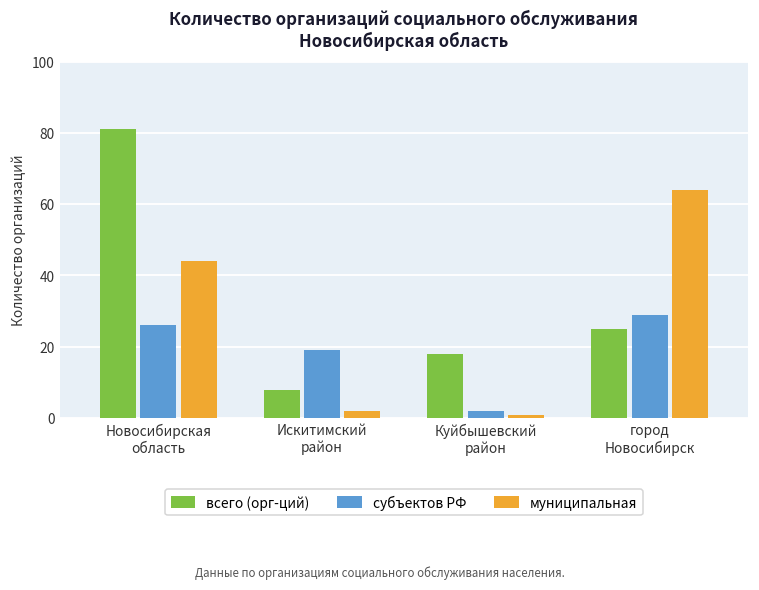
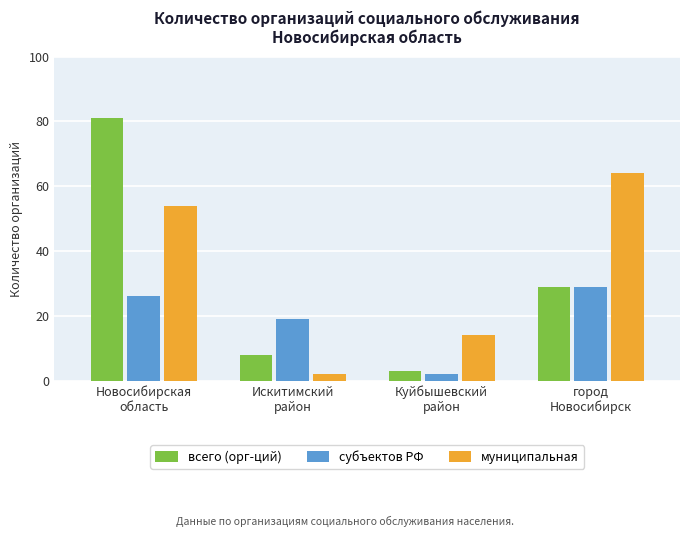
  {
    "всего (орг-ций)": {
      "Новосибирская область": 81,
      "Искитимский район": 8,
-     "Куйбышевский район": 18,
-     "город Новосибирск": 25
+     "Куйбышевский район": 3,
+     "город Новосибирск": 29
    },
    "субъектов РФ": {
      "Новосибирская область": 26,
      "Искитимский район": 19,
      "Куйбышевский район": 2,
      "город Новосибирск": 29
    },
    "муниципальная": {
-     "Новосибирская область": 44,
+     "Новосибирская область": 54,
      "Искитимский район": 2,
-     "Куйбышевский район": 1,
+     "Куйбышевский район": 14,
      "город Новосибирск": 64
    }
  }
